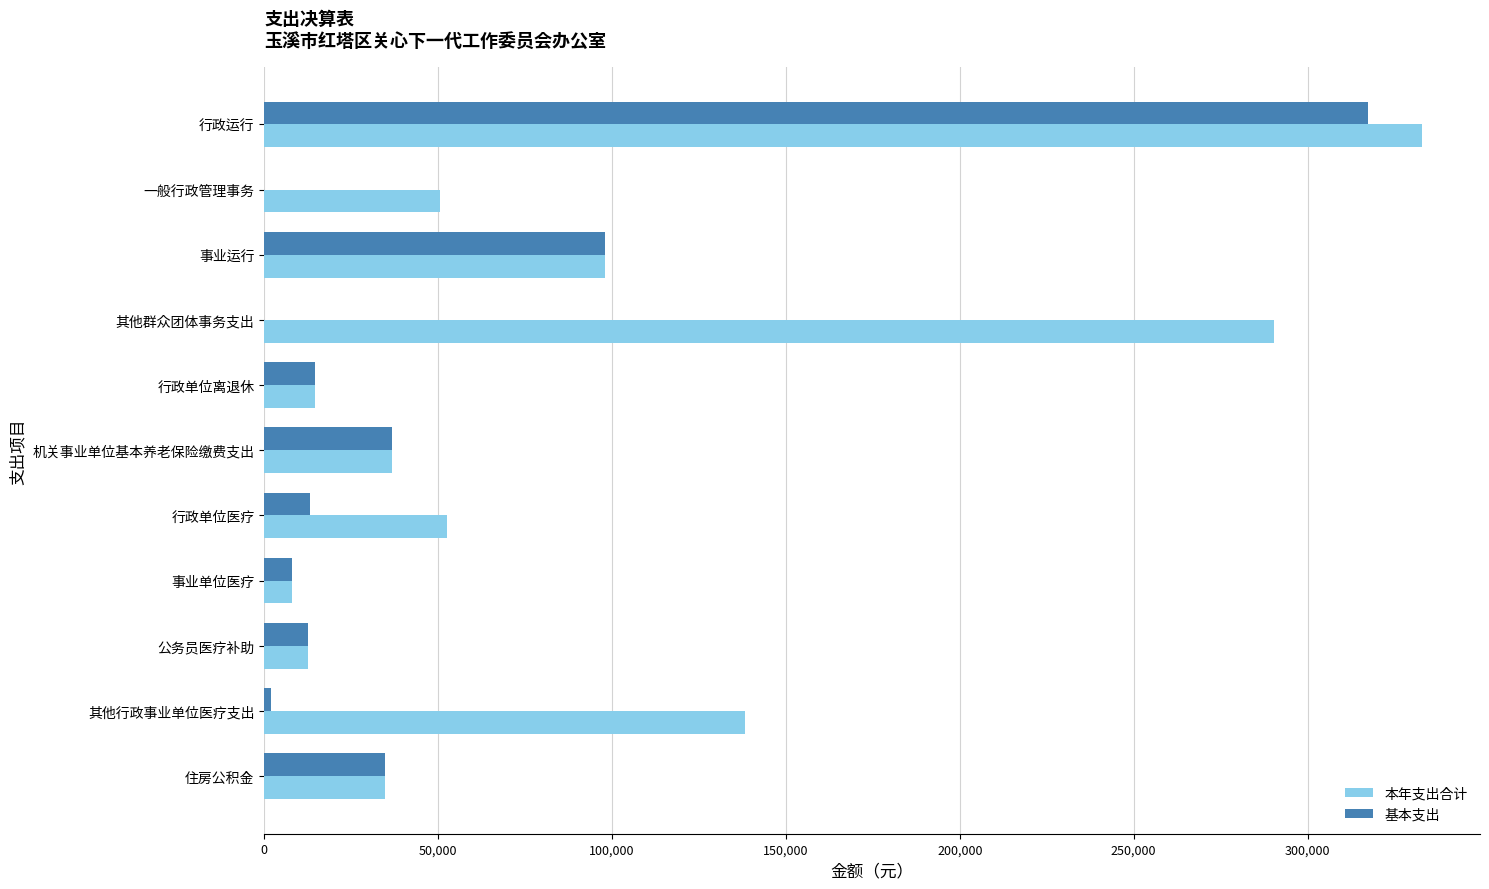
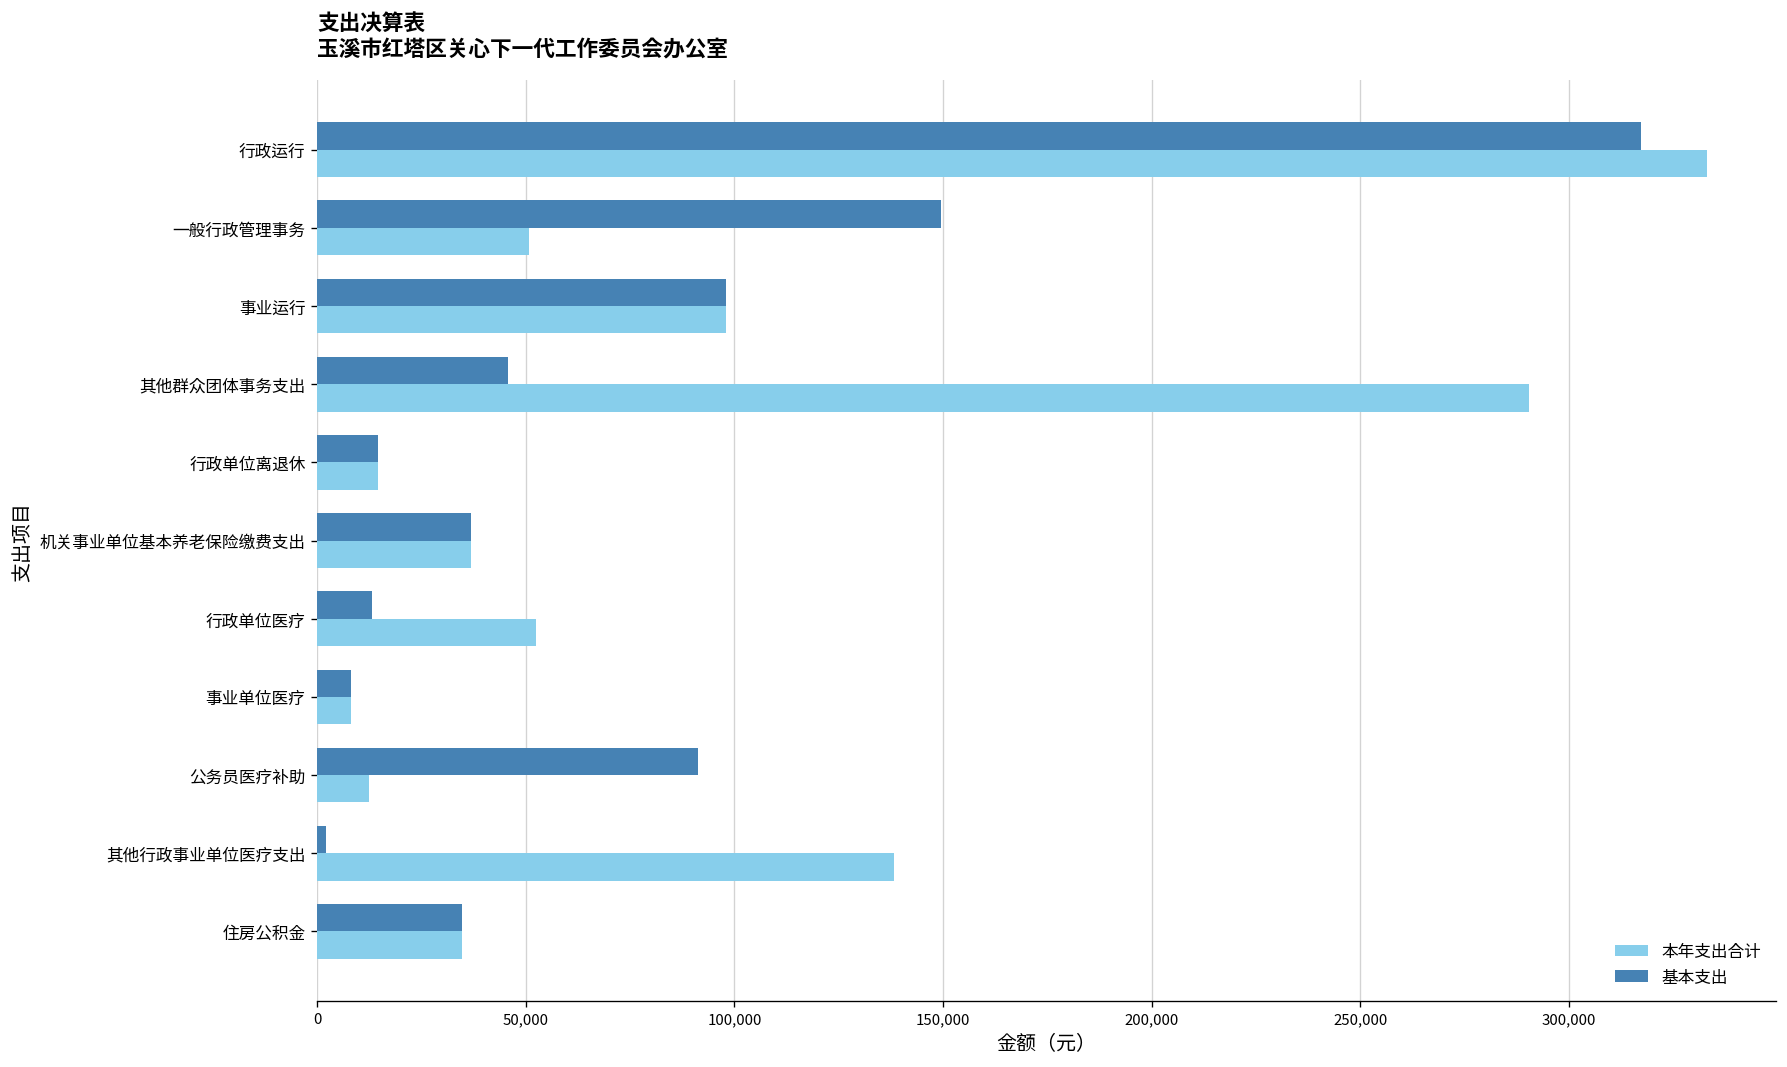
  {
    "本年支出合计": {
      "行政运行": "333,000",
      "一般行政管理事务": "51,000",
      "事业运行": "98,000",
      "其他群众团体事务支出": "290,000",
      "行政单位离退休": "15,000",
      "机关事业单位基本养老保险缴费支出": "37,000",
      "行政单位医疗": "52,000",
      "事业单位医疗": "8,000",
      "公务员医疗补助": "12,000",
      "其他行政事业单位医疗支出": "138,000",
      "住房公积金": "35,000"
    },
    "基本支出": {
      "行政运行": "317,000",
-     "一般行政管理事务": "0",
+     "一般行政管理事务": "150,000",
      "事业运行": "98,000",
-     "其他群众团体事务支出": "0",
+     "其他群众团体事务支出": "46,000",
      "行政单位离退休": "15,000",
      "机关事业单位基本养老保险缴费支出": "37,000",
      "行政单位医疗": "13,000",
      "事业单位医疗": "8,000",
-     "公务员医疗补助": "12,000",
+     "公务员医疗补助": "91,000",
      "其他行政事业单位医疗支出": "2,000",
      "住房公积金": "35,000"
    }
  }
